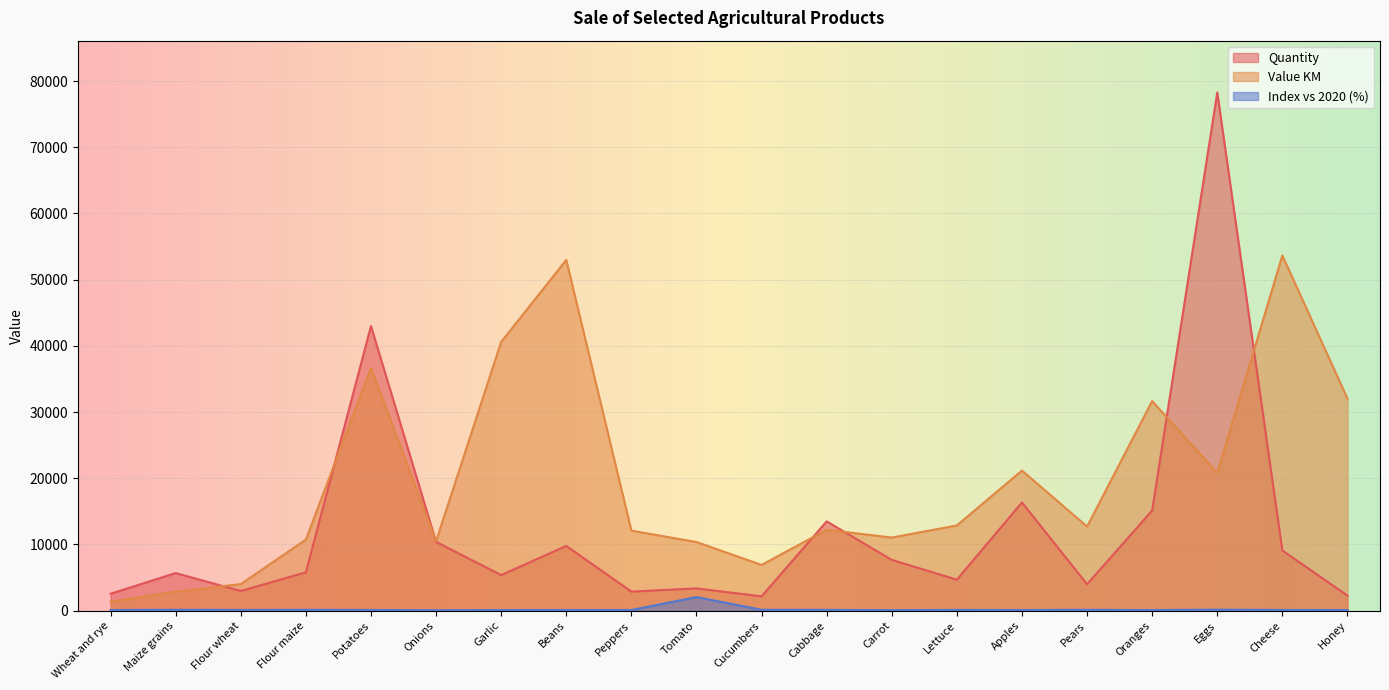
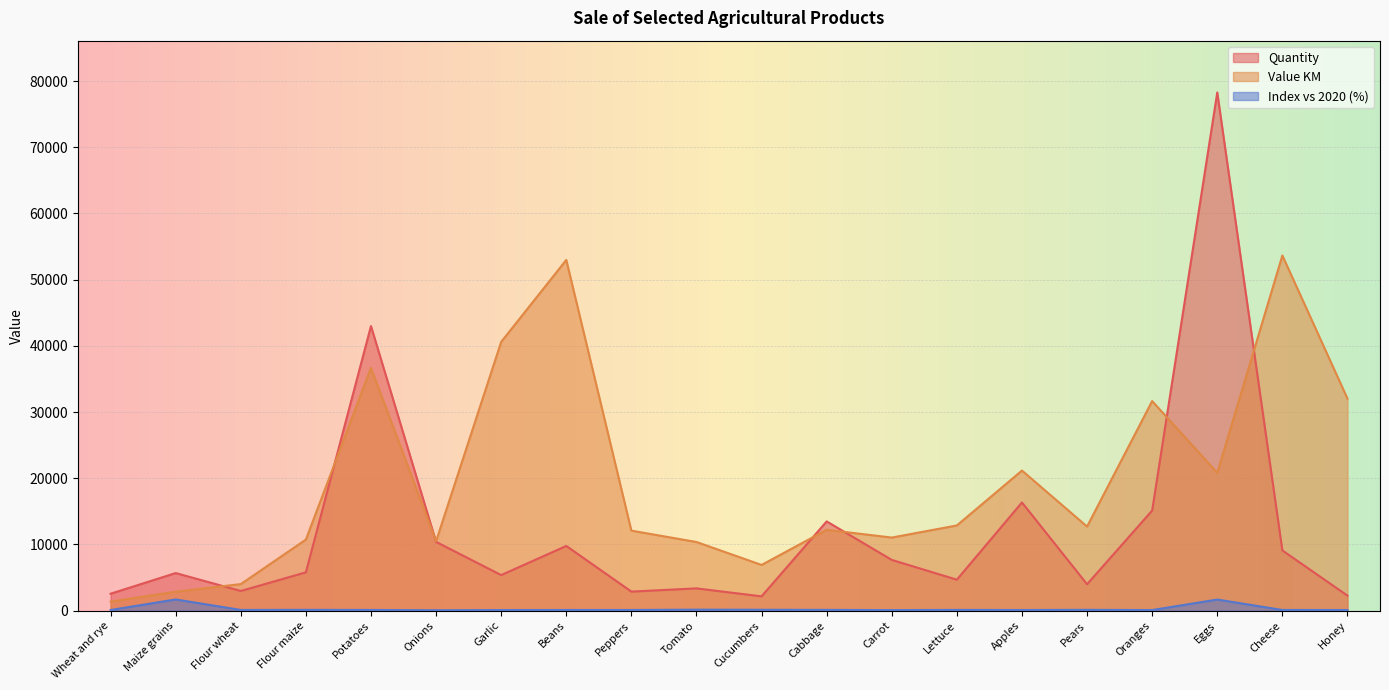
  {
    "Index vs 2020 (%)": {
      "Wheat and rye": 0,
-     "Maize grains": 0,
+     "Maize grains": 2000,
      "Flour wheat": 0,
      "Flour maize": 0,
      "Potatoes": 0,
      "Onions": 0,
      "Garlic": 0,
      "Beans": 0,
      "Peppers": 0,
-     "Tomato": 2000,
+     "Tomato": 0,
      "Cucumbers": 0,
      "Cabbage": 0,
      "Carrot": 0,
      "Lettuce": 0,
      "Apples": 0,
      "Pears": 0,
      "Oranges": 0,
-     "Eggs": 0,
+     "Eggs": 2000,
      "Cheese": 0,
      "Honey": 0
    }
  }
